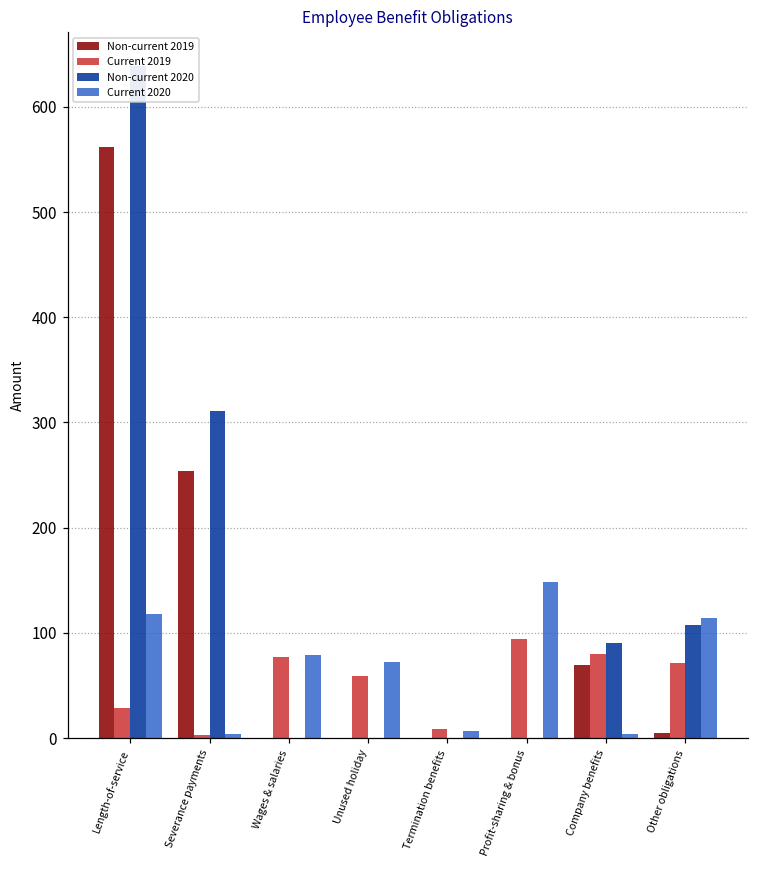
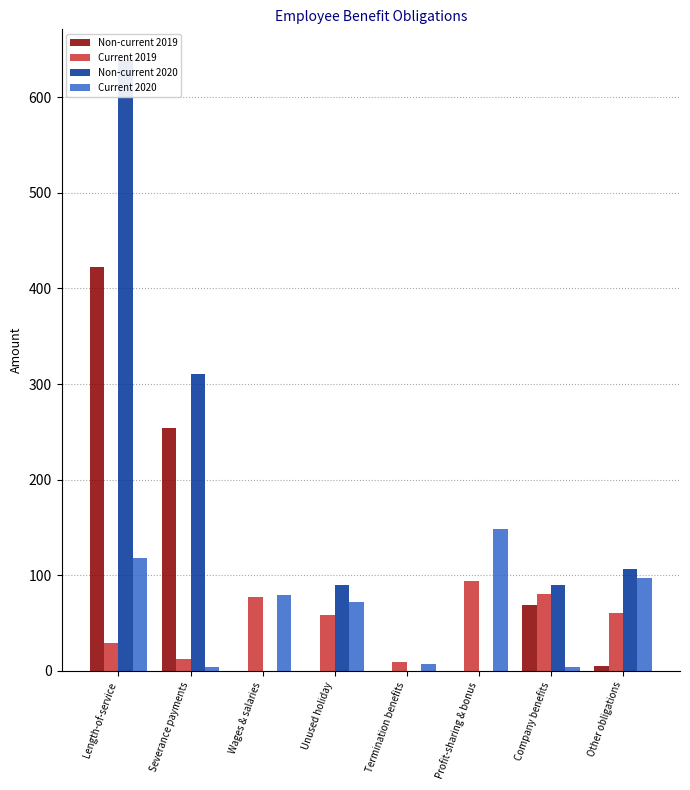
  {
    "Non-current 2019": {
-     "Length-of-service": 560,
+     "Length-of-service": 420,
      "Severance payments": 250,
      "Wages & salaries": 0,
      "Unused holiday": 0,
      "Termination benefits": 0,
      "Profit-sharing & bonus": 0,
      "Company benefits": 70,
      "Other obligations": 10
    },
    "Current 2019": {
      "Length-of-service": 30,
-     "Severance payments": 0,
+     "Severance payments": 10,
      "Wages & salaries": 80,
      "Unused holiday": 60,
      "Termination benefits": 10,
      "Profit-sharing & bonus": 90,
      "Company benefits": 80,
-     "Other obligations": 70
+     "Other obligations": 60
    },
    "Non-current 2020": {
      "Severance payments": 310,
      "Wages & salaries": 0,
-     "Unused holiday": 0,
+     "Unused holiday": 90,
      "Termination benefits": 0,
      "Profit-sharing & bonus": 0,
      "Company benefits": 90,
      "Other obligations": 110
    },
    "Current 2020": {
      "Length-of-service": 120,
      "Severance payments": 0,
      "Wages & salaries": 80,
      "Unused holiday": 70,
      "Termination benefits": 10,
      "Profit-sharing & bonus": 150,
      "Company benefits": 0,
-     "Other obligations": 110
+     "Other obligations": 100
    }
  }
